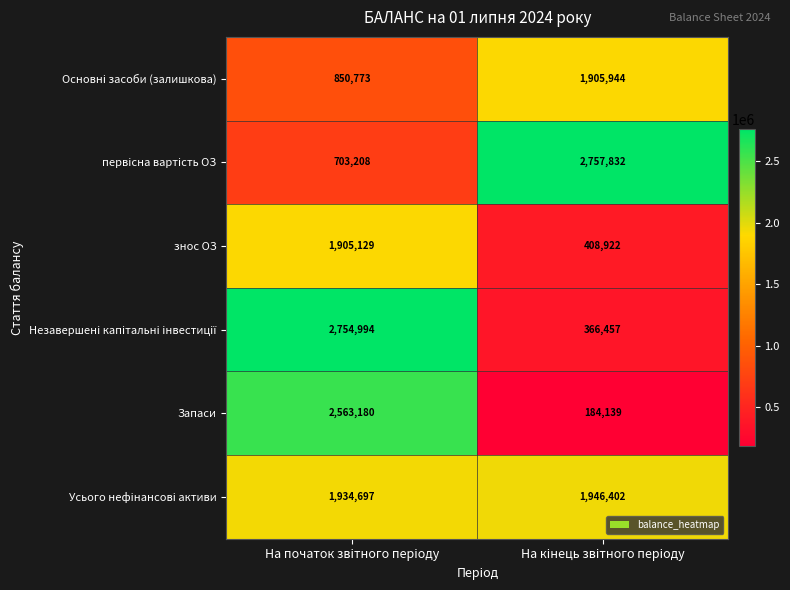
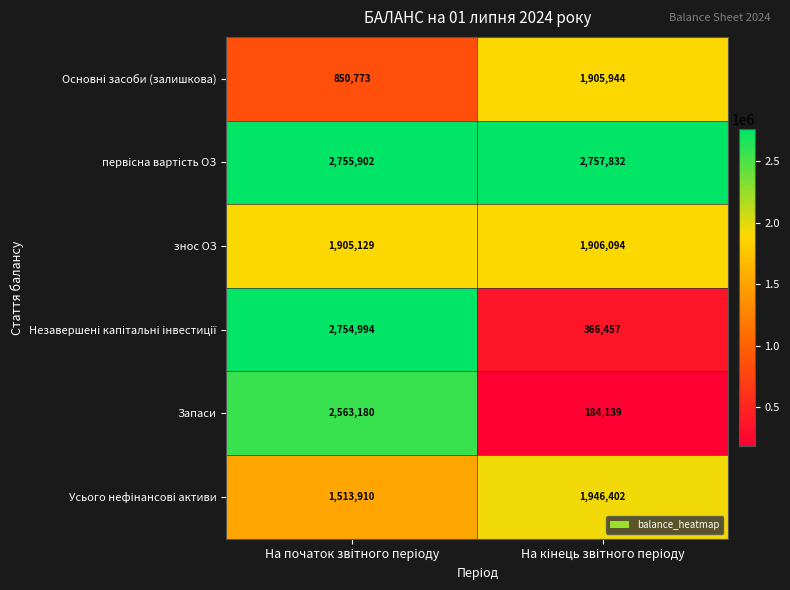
  {
    "Основні засоби (залишкова)": {
      "На початок звітного періоду": "850,773",
      "На кінець звітного періоду": "1,905,944"
    },
    "первісна вартість ОЗ": {
-     "На початок звітного періоду": "703,208",
+     "На початок звітного періоду": "2,755,902",
      "На кінець звітного періоду": "2,757,832"
    },
    "знос ОЗ": {
      "На початок звітного періоду": "1,905,129",
-     "На кінець звітного періоду": "408,922"
+     "На кінець звітного періоду": "1,906,094"
    },
    "Незавершені капітальні інвестиції": {
      "На початок звітного періоду": "2,754,994",
      "На кінець звітного періоду": "366,457"
    },
    "Запаси": {
      "На початок звітного періоду": "2,563,180",
      "На кінець звітного періоду": "184,139"
    },
    "Усього нефінансові активи": {
-     "На початок звітного періоду": "1,934,697",
+     "На початок звітного періоду": "1,513,910",
      "На кінець звітного періоду": "1,946,402"
    }
  }
